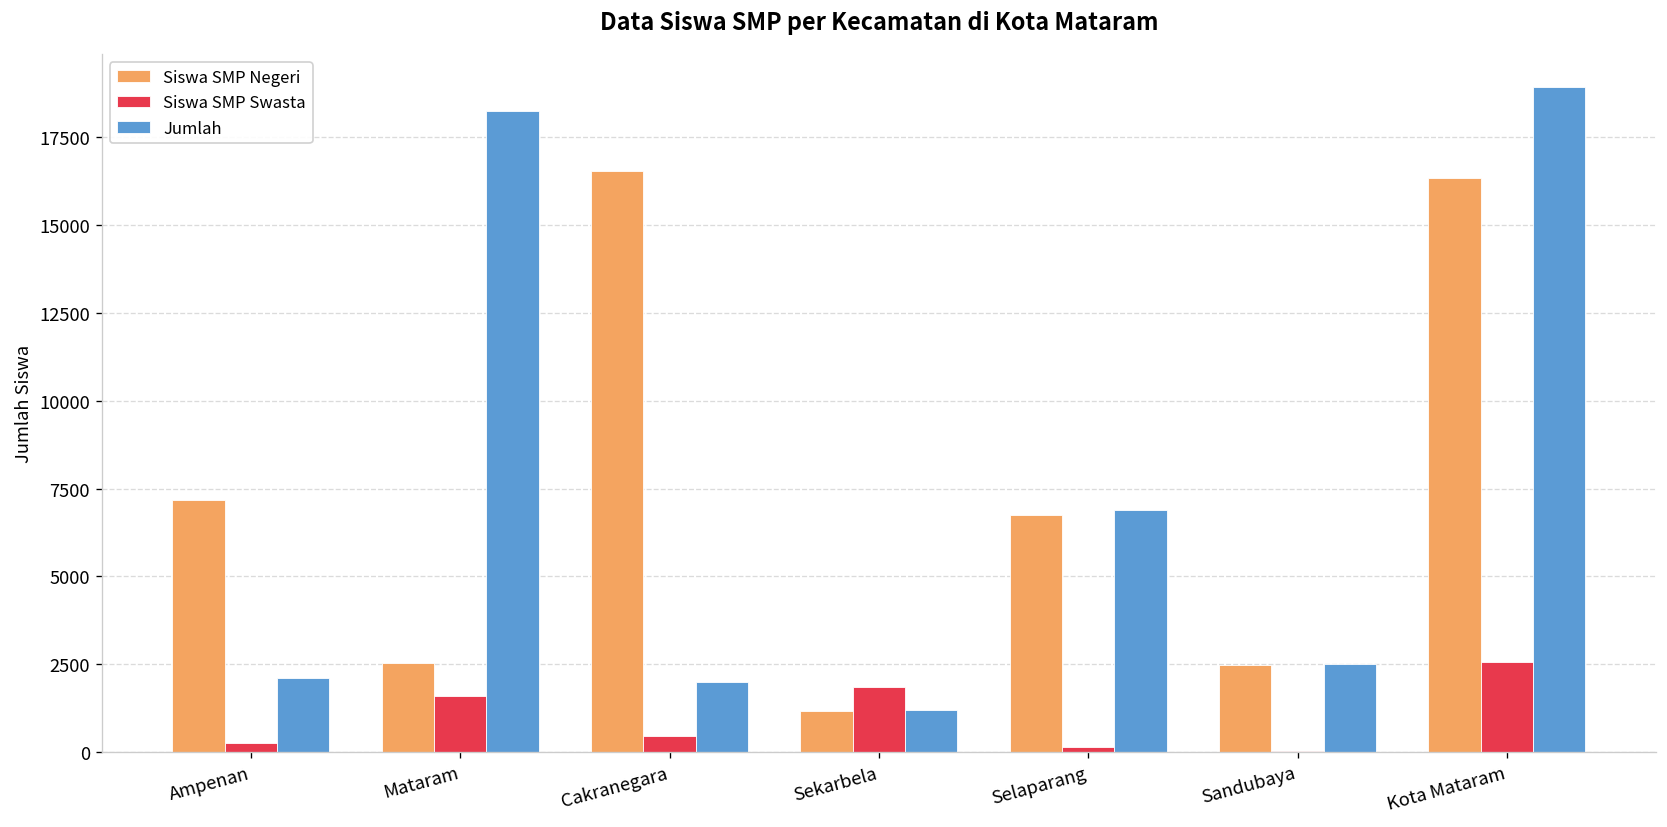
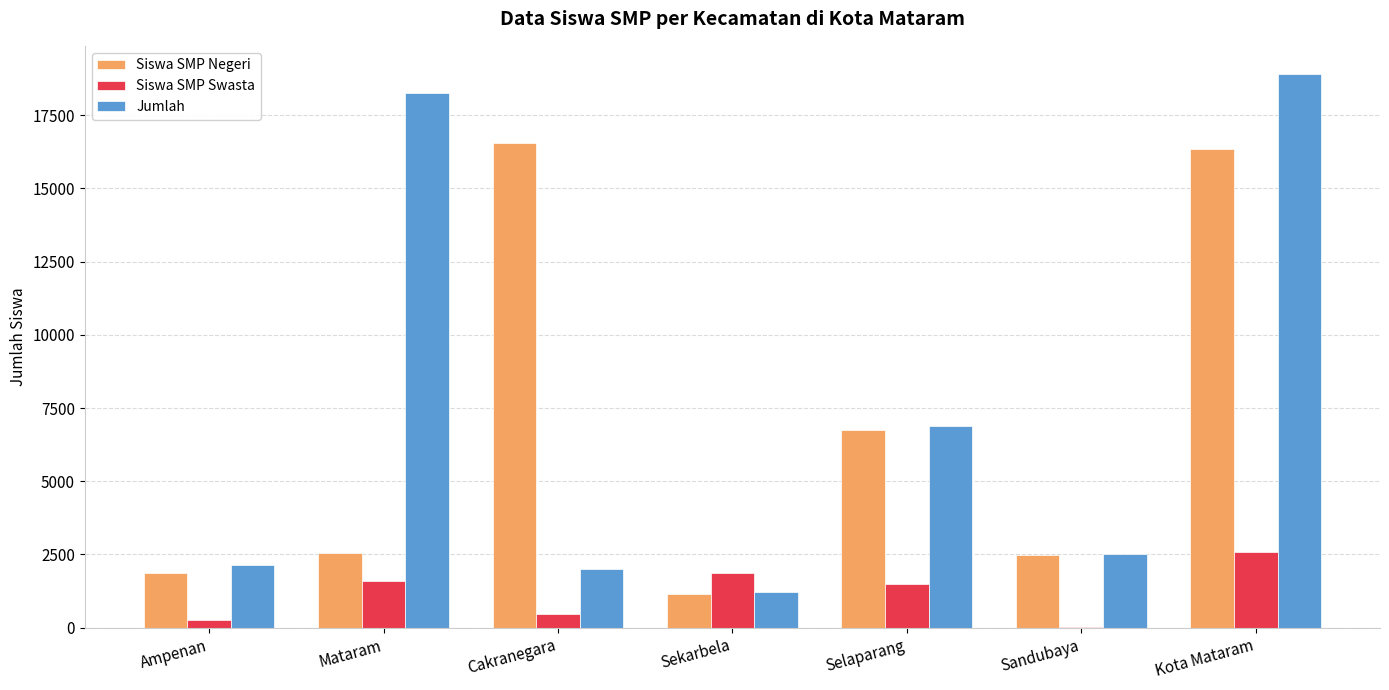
  {
    "Siswa SMP Negeri": {
-     "Ampenan": 7200,
+     "Ampenan": 1900,
      "Mataram": 2500,
      "Cakranegara": 16500,
      "Sekarbela": 1200,
      "Selaparang": 6700,
      "Sandubaya": 2500,
      "Kota Mataram": 16300
    },
    "Siswa SMP Swasta": {
      "Ampenan": 300,
      "Mataram": 1600,
      "Cakranegara": 500,
      "Sekarbela": 1900,
-     "Selaparang": 200,
+     "Selaparang": 1500,
      "Kota Mataram": 2600
    },
    "Jumlah": {
      "Ampenan": 2100,
      "Mataram": 18200,
      "Cakranegara": 2000,
      "Sekarbela": 1200,
      "Selaparang": 6900,
      "Sandubaya": 2500,
      "Kota Mataram": 18900
    }
  }
